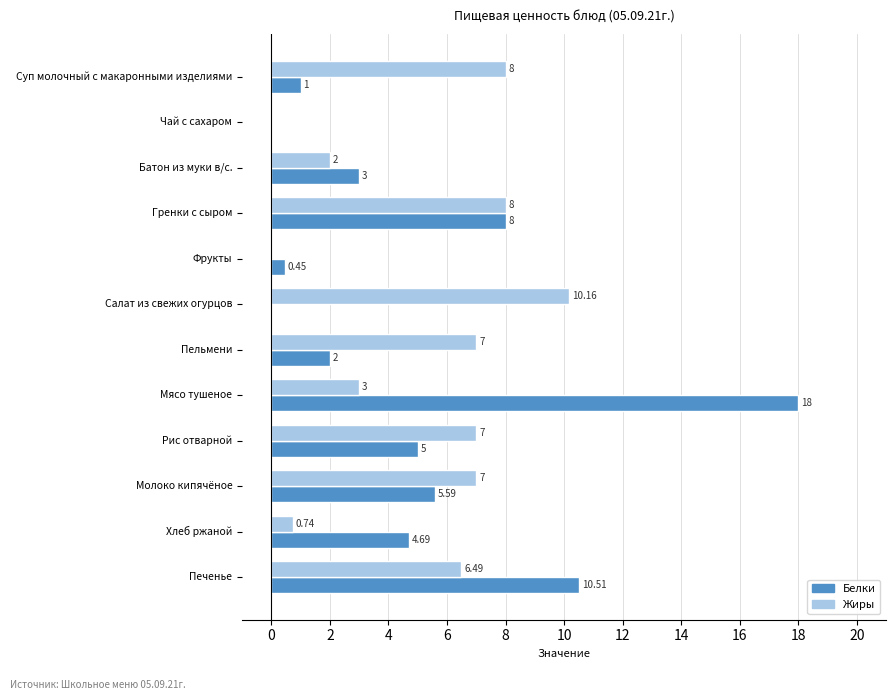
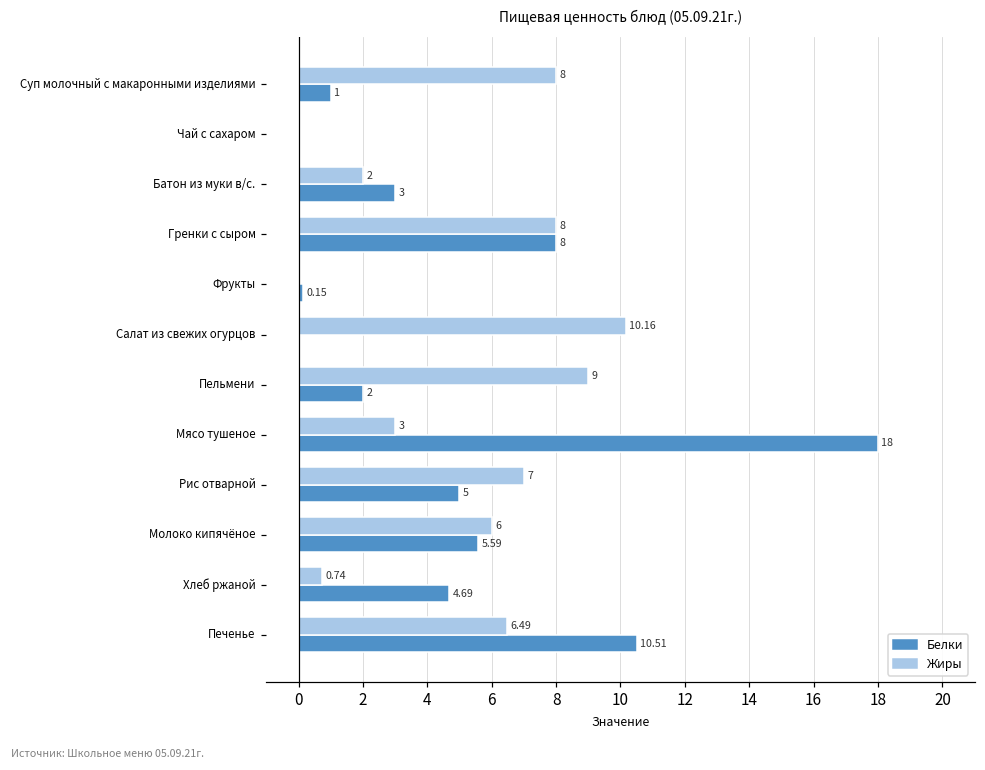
  {
    "Белки": {
      "Суп молочный с макаронными изделиями": 1,
      "Батон из муки в/с.": 3,
      "Гренки с сыром": 8,
-     "Фрукты": 0.45,
+     "Фрукты": 0.15,
      "Пельмени": 2,
      "Мясо тушеное": 18,
      "Рис отварной": 5,
      "Молоко кипячёное": 5.59,
      "Хлеб ржаной": 4.69,
      "Печенье": 10.51
    },
    "Жиры": {
      "Суп молочный с макаронными изделиями": 8,
      "Батон из муки в/с.": 2,
      "Гренки с сыром": 8,
      "Салат из свежих огурцов": 10.16,
-     "Пельмени": 7,
+     "Пельмени": 9,
      "Мясо тушеное": 3,
      "Рис отварной": 7,
-     "Молоко кипячёное": 7,
+     "Молоко кипячёное": 6,
      "Хлеб ржаной": 0.74,
      "Печенье": 6.49
    }
  }
